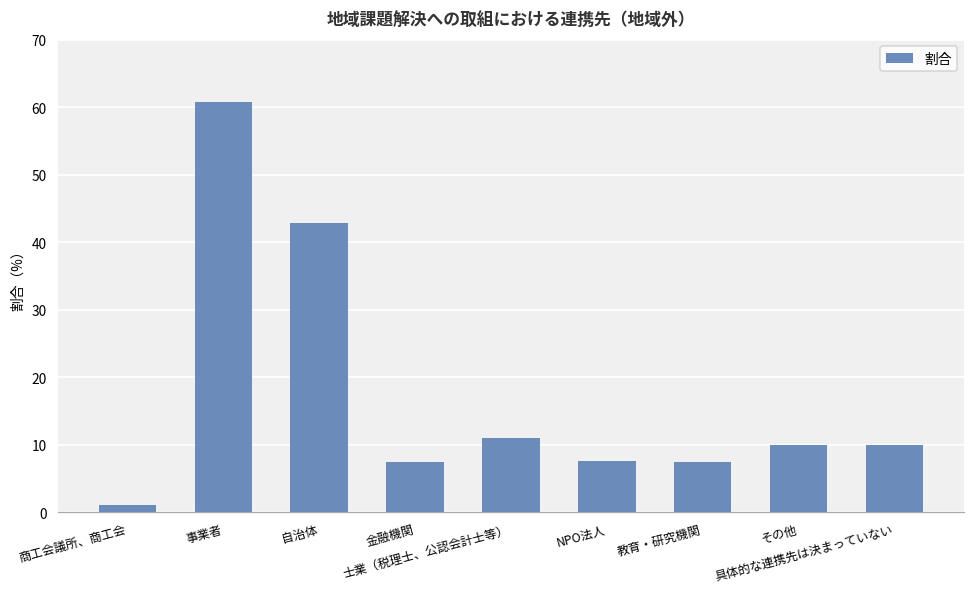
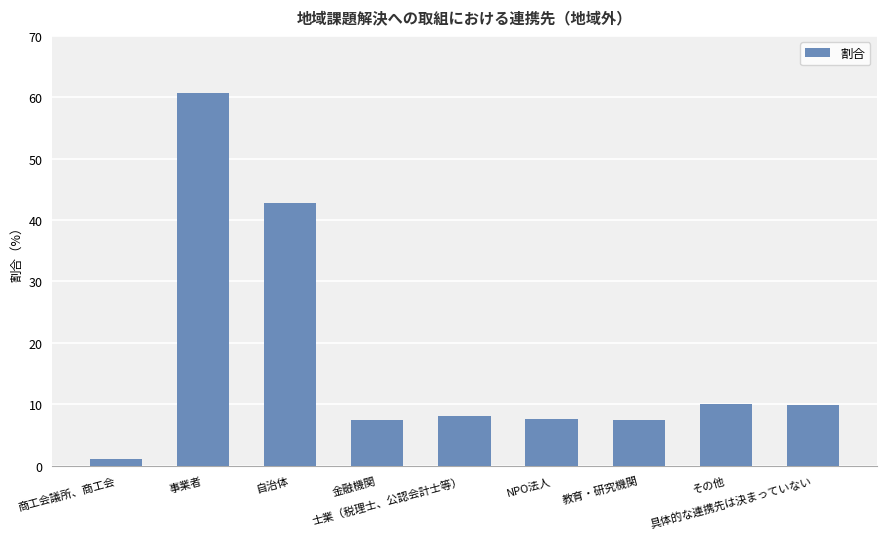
  {
    "商工会議所、商工会": 1,
    "事業者": 61,
    "自治体": 43,
    "金融機関": 7,
-   "士業（税理士、公認会計士等）": 11,
+   "士業（税理士、公認会計士等）": 8,
    "NPO法人": 8,
    "教育・研究機関": 8,
    "その他": 10,
    "具体的な連携先は決まっていない": 10
  }
